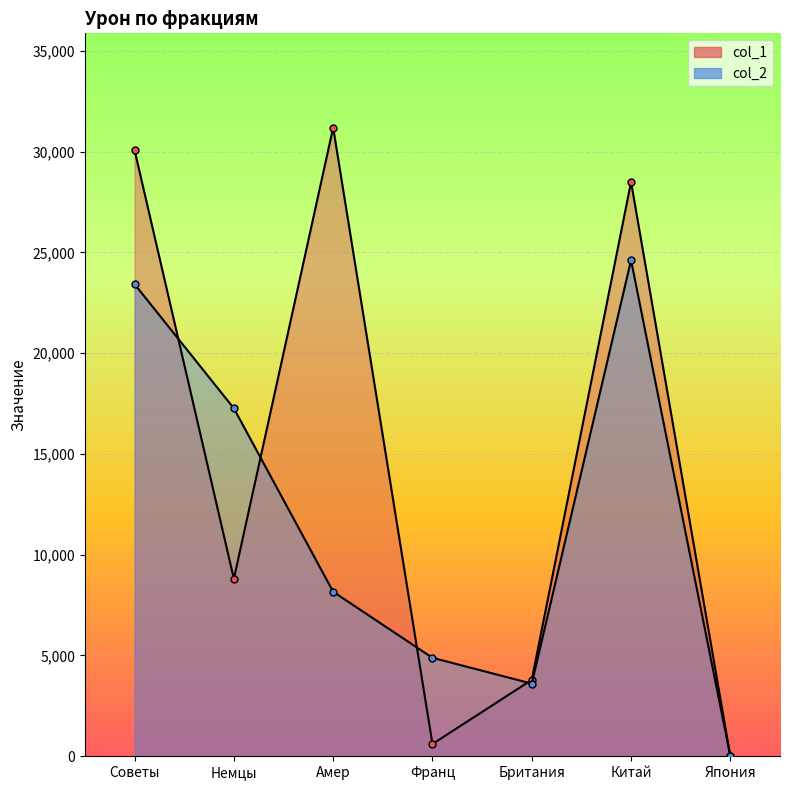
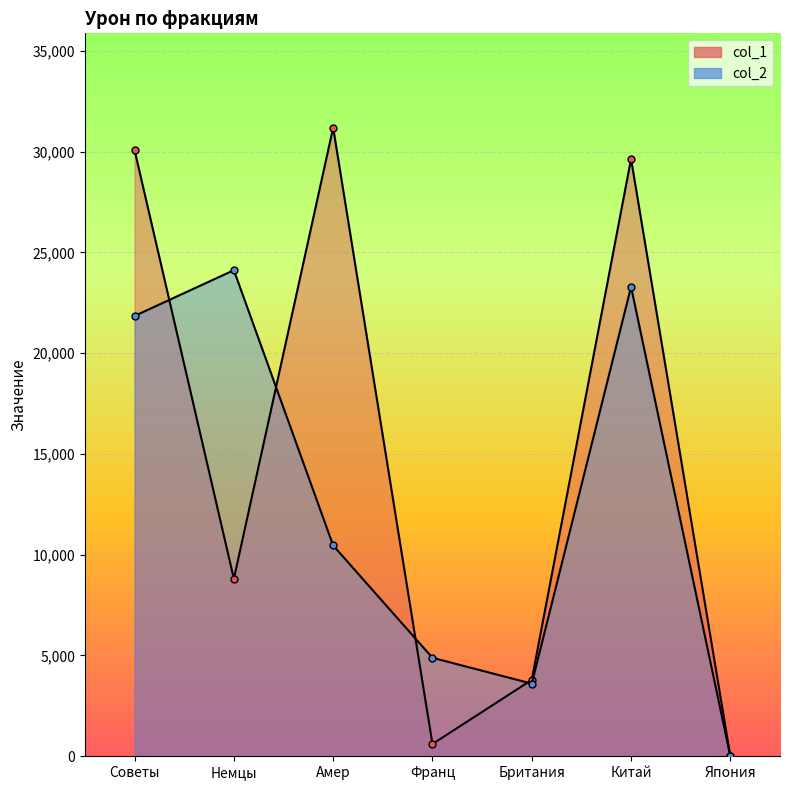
  {
    "col_1": {
      "Советы": "30,100",
      "Немцы": "8,800",
      "Амер": "31,200",
      "Франц": "600",
      "Британия": "3,800",
-     "Китай": "28,500"
+     "Китай": "29,600"
    },
    "col_2": {
-     "Советы": "23,400",
-     "Немцы": "17,300",
-     "Амер": "8,200",
+     "Советы": "21,800",
+     "Немцы": "24,100",
+     "Амер": "10,500",
      "Франц": "4,900",
      "Британия": "3,600",
-     "Китай": "24,600"
+     "Китай": "23,300"
    }
  }
